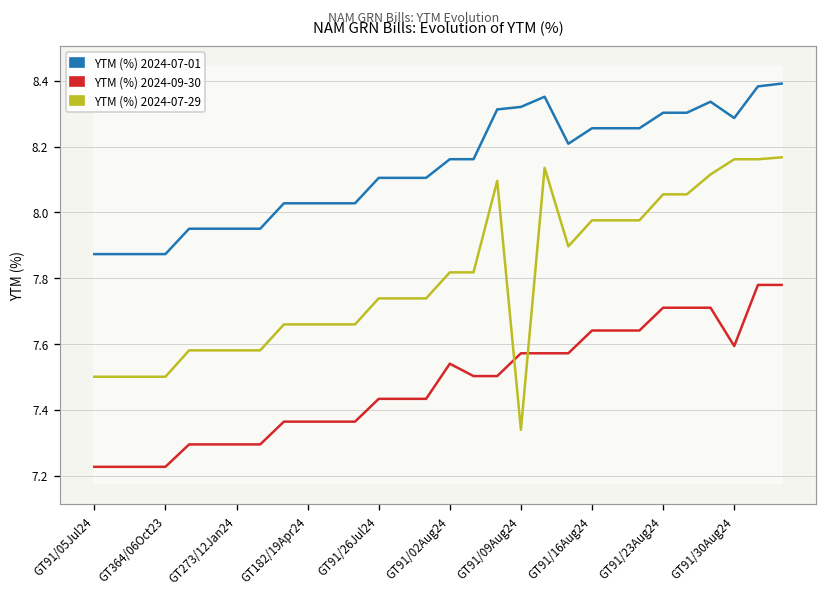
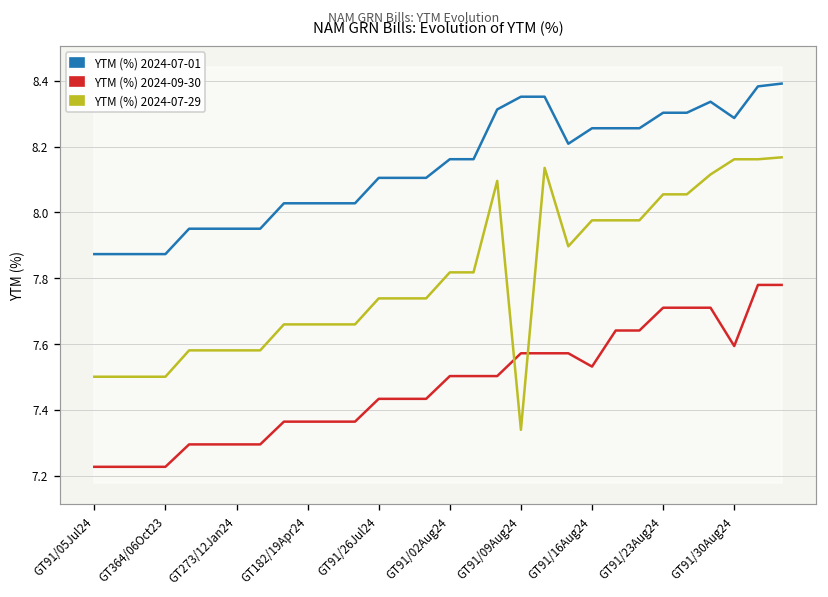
  {
    "YTM (%) 2024-07-01": {
      "GT91/05Jul24": 7.87,
      "GT364/06Oct23": 7.87,
      "GT273/12Jan24": 7.95,
      "GT182/19Apr24": 8.03,
      "GT91/26Jul24": 8.11,
      "GT91/02Aug24": 8.16,
-     "GT91/09Aug24": 8.32,
+     "GT91/09Aug24": 8.35,
      "GT91/16Aug24": 8.26,
      "GT91/23Aug24": 8.30,
      "GT91/30Aug24": 8.29
    },
    "YTM (%) 2024-09-30": {
      "GT91/05Jul24": 7.23,
      "GT364/06Oct23": 7.23,
      "GT273/12Jan24": 7.29,
      "GT182/19Apr24": 7.36,
      "GT91/26Jul24": 7.43,
-     "GT91/02Aug24": 7.54,
+     "GT91/02Aug24": 7.50,
      "GT91/09Aug24": 7.57,
-     "GT91/16Aug24": 7.64,
+     "GT91/16Aug24": 7.53,
      "GT91/23Aug24": 7.71,
      "GT91/30Aug24": 7.59
    },
    "YTM (%) 2024-07-29": {
      "GT91/05Jul24": 7.50,
      "GT364/06Oct23": 7.50,
      "GT273/12Jan24": 7.58,
      "GT182/19Apr24": 7.66,
      "GT91/26Jul24": 7.74,
      "GT91/02Aug24": 7.82,
      "GT91/09Aug24": 7.34,
      "GT91/16Aug24": 7.98,
      "GT91/23Aug24": 8.05,
      "GT91/30Aug24": 8.16
    }
  }
